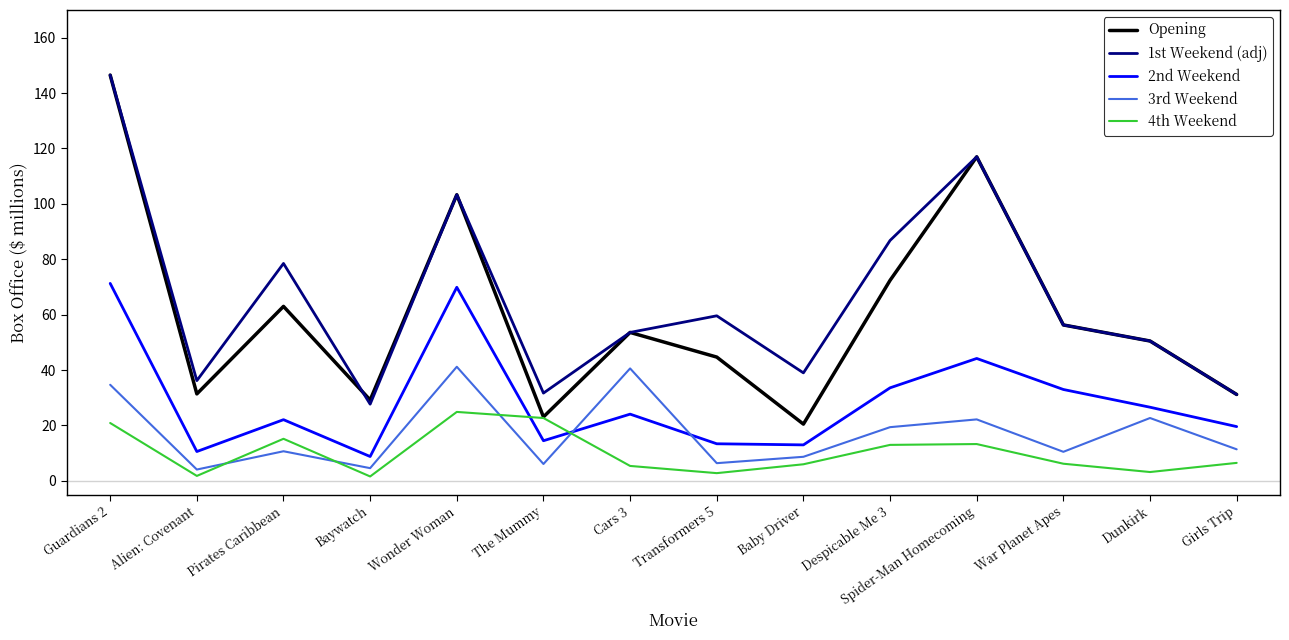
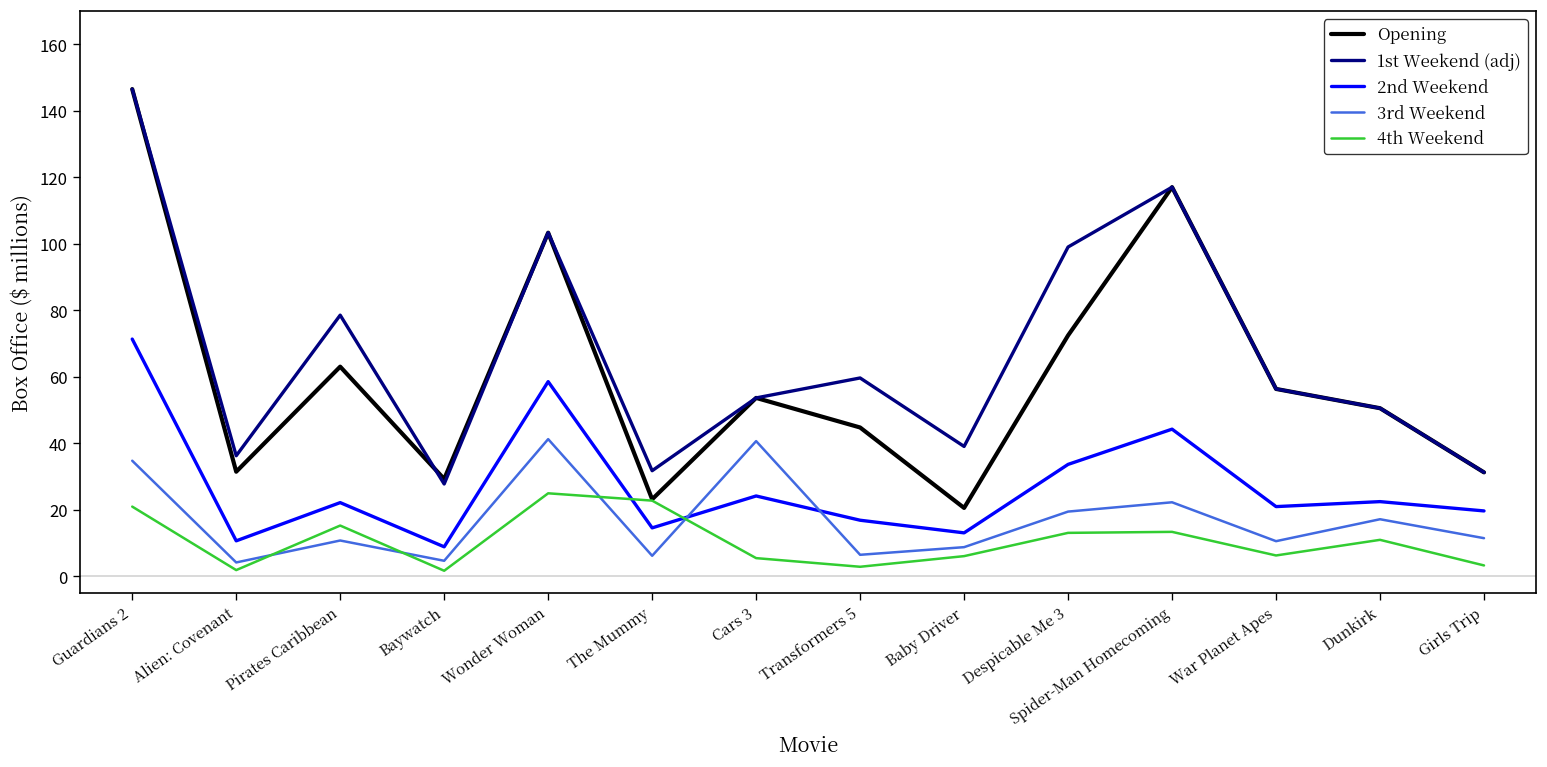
  {
    "Opening": {
      "Alien: Covenant": 31,
      "Pirates Caribbean": 63,
      "Baywatch": 29,
      "Transformers 5": 45,
      "Baby Driver": 21,
      "Despicable Me 3": 72
    },
    "1st Weekend (adj)": {
      "Alien: Covenant": 36,
      "Pirates Caribbean": 79,
      "Baywatch": 28,
      "The Mummy": 32,
      "Transformers 5": 60,
      "Baby Driver": 39,
-     "Despicable Me 3": 87
+     "Despicable Me 3": 99
    },
    "2nd Weekend": {
      "Guardians 2": 71,
      "Alien: Covenant": 11,
      "Pirates Caribbean": 22,
      "Baywatch": 9,
-     "Wonder Woman": 70,
+     "Wonder Woman": 59,
      "The Mummy": 15,
      "Cars 3": 24,
-     "Transformers 5": 13,
+     "Transformers 5": 17,
      "Baby Driver": 13,
      "Despicable Me 3": 34,
      "Spider-Man Homecoming": 44,
-     "War Planet Apes": 33,
-     "Dunkirk": 27,
+     "War Planet Apes": 21,
+     "Dunkirk": 22,
      "Girls Trip": 20
    },
    "3rd Weekend": {
      "Guardians 2": 35,
      "Alien: Covenant": 4,
      "Pirates Caribbean": 11,
      "Baywatch": 5,
      "Wonder Woman": 41,
      "The Mummy": 6,
      "Cars 3": 41,
      "Transformers 5": 6,
      "Baby Driver": 9,
      "Despicable Me 3": 19,
      "Spider-Man Homecoming": 22,
      "War Planet Apes": 11,
-     "Dunkirk": 23,
+     "Dunkirk": 17,
      "Girls Trip": 11
    },
    "4th Weekend": {
      "Guardians 2": 21,
      "Alien: Covenant": 2,
      "Pirates Caribbean": 15,
      "Baywatch": 2,
      "Wonder Woman": 25,
      "Cars 3": 5,
      "Transformers 5": 3,
      "Baby Driver": 6,
      "Despicable Me 3": 13,
      "Spider-Man Homecoming": 13,
      "War Planet Apes": 6,
-     "Dunkirk": 3,
-     "Girls Trip": 7
+     "Dunkirk": 11,
+     "Girls Trip": 3
    }
  }
